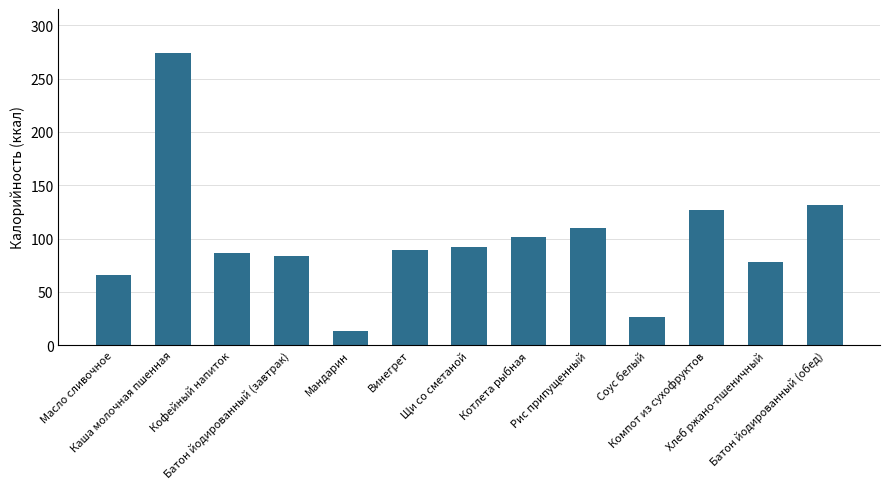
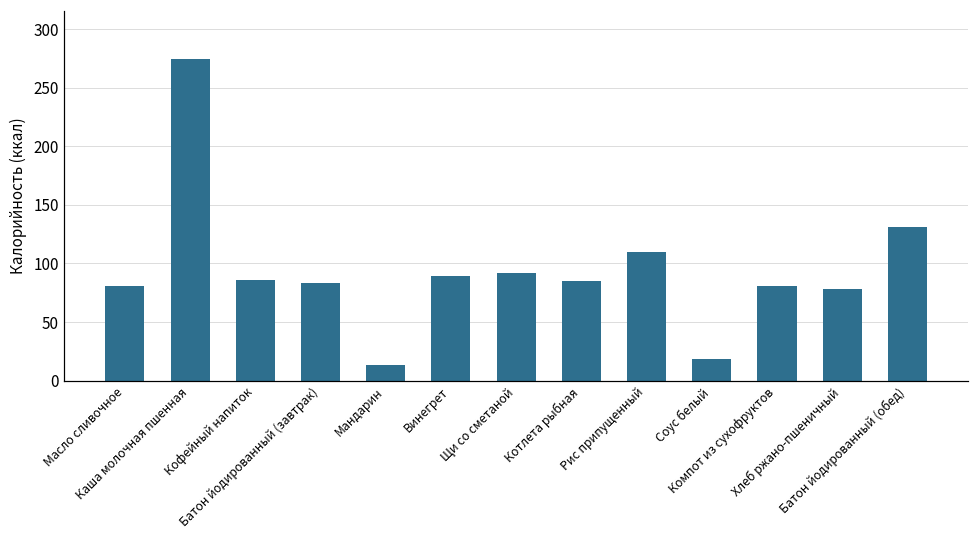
  {
-   "Масло сливочное": 66,
+   "Масло сливочное": 81,
    "Каша молочная пшенная": 274,
    "Кофейный напиток": 86,
    "Батон йодированный (завтрак)": 83,
    "Мандарин": 14,
    "Винегрет": 90,
    "Щи со сметаной": 92,
-   "Котлета рыбная": 101,
+   "Котлета рыбная": 85,
    "Рис припущенный": 110,
-   "Соус белый": 27,
-   "Компот из сухофруктов": 127,
+   "Соус белый": 19,
+   "Компот из сухофруктов": 81,
    "Хлеб ржано-пшеничный": 78,
    "Батон йодированный (обед)": 132
  }
